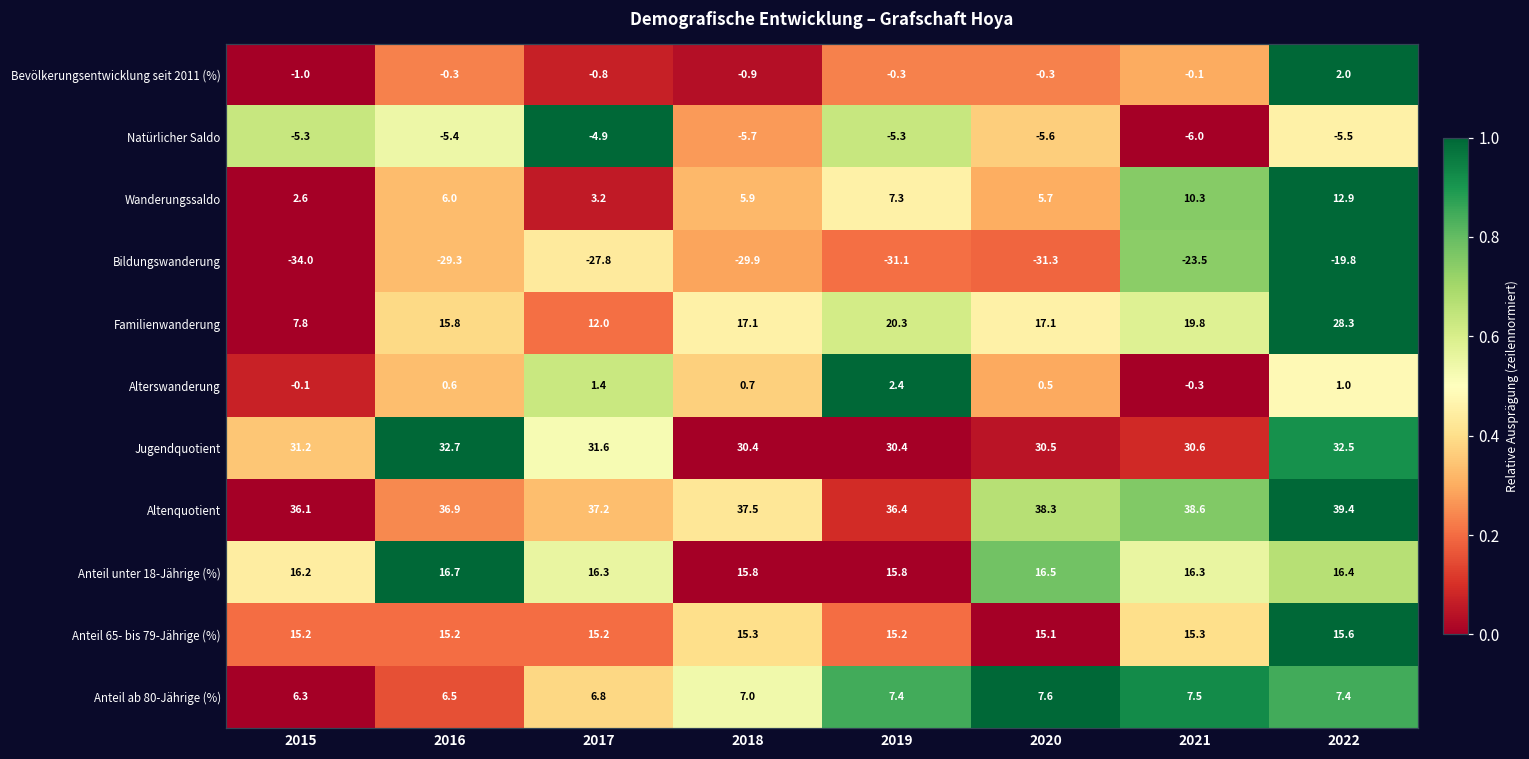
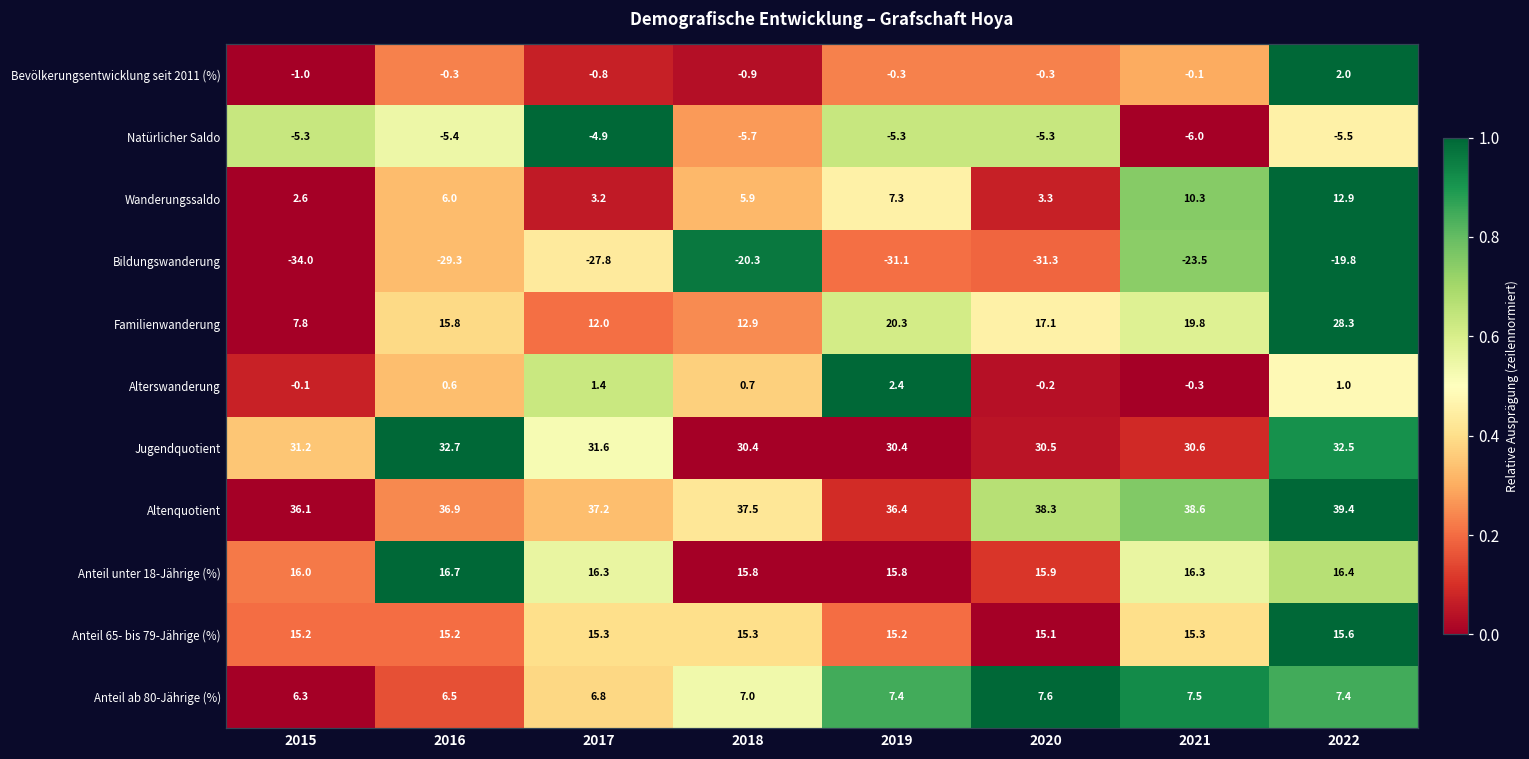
  {
    "Bevölkerungsentwicklung seit 2011 (%)": {
      "2015": -1.0,
      "2016": -0.3,
      "2017": -0.8,
      "2018": -0.9,
      "2019": -0.3,
      "2020": -0.3,
      "2021": -0.1,
      "2022": 2.0
    },
    "Natürlicher Saldo": {
      "2015": -5.3,
      "2016": -5.4,
      "2017": -4.9,
      "2018": -5.7,
      "2019": -5.3,
-     "2020": -5.6,
+     "2020": -5.3,
      "2021": -6.0,
      "2022": -5.5
    },
    "Wanderungssaldo": {
      "2015": 2.6,
      "2016": 6.0,
      "2017": 3.2,
      "2018": 5.9,
      "2019": 7.3,
-     "2020": 5.7,
+     "2020": 3.3,
      "2021": 10.3,
      "2022": 12.9
    },
    "Bildungswanderung": {
      "2015": -34.0,
      "2016": -29.3,
      "2017": -27.8,
-     "2018": -29.9,
+     "2018": -20.3,
      "2019": -31.1,
      "2020": -31.3,
      "2021": -23.5,
      "2022": -19.8
    },
    "Familienwanderung": {
      "2015": 7.8,
      "2016": 15.8,
      "2017": 12.0,
-     "2018": 17.1,
+     "2018": 12.9,
      "2019": 20.3,
      "2020": 17.1,
      "2021": 19.8,
      "2022": 28.3
    },
    "Alterswanderung": {
      "2015": -0.1,
      "2016": 0.6,
      "2017": 1.4,
      "2018": 0.7,
      "2019": 2.4,
-     "2020": 0.5,
+     "2020": -0.2,
      "2021": -0.3,
      "2022": 1.0
    },
    "Jugendquotient": {
      "2015": 31.2,
      "2016": 32.7,
      "2017": 31.6,
      "2018": 30.4,
      "2019": 30.4,
      "2020": 30.5,
      "2021": 30.6,
      "2022": 32.5
    },
    "Altenquotient": {
      "2015": 36.1,
      "2016": 36.9,
      "2017": 37.2,
      "2018": 37.5,
      "2019": 36.4,
      "2020": 38.3,
      "2021": 38.6,
      "2022": 39.4
    },
    "Anteil unter 18-Jährige (%)": {
-     "2015": 16.2,
+     "2015": 16.0,
      "2016": 16.7,
      "2017": 16.3,
      "2018": 15.8,
      "2019": 15.8,
-     "2020": 16.5,
+     "2020": 15.9,
      "2021": 16.3,
      "2022": 16.4
    },
    "Anteil 65- bis 79-Jährige (%)": {
      "2015": 15.2,
      "2016": 15.2,
-     "2017": 15.2,
+     "2017": 15.3,
      "2018": 15.3,
      "2019": 15.2,
      "2020": 15.1,
      "2021": 15.3,
      "2022": 15.6
    },
    "Anteil ab 80-Jährige (%)": {
      "2015": 6.3,
      "2016": 6.5,
      "2017": 6.8,
      "2018": 7.0,
      "2019": 7.4,
      "2020": 7.6,
      "2021": 7.5,
      "2022": 7.4
    }
  }
